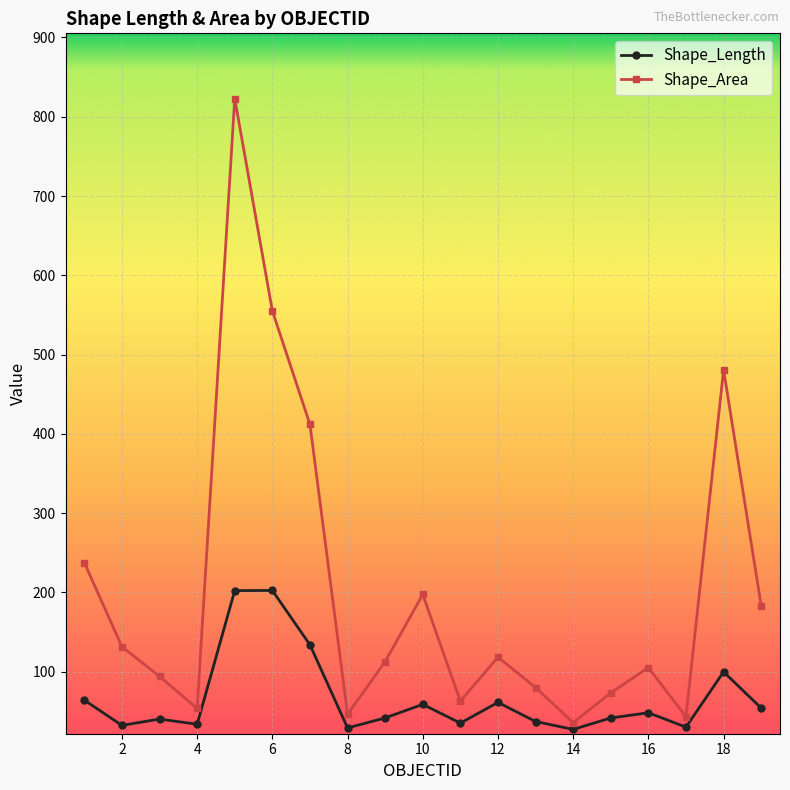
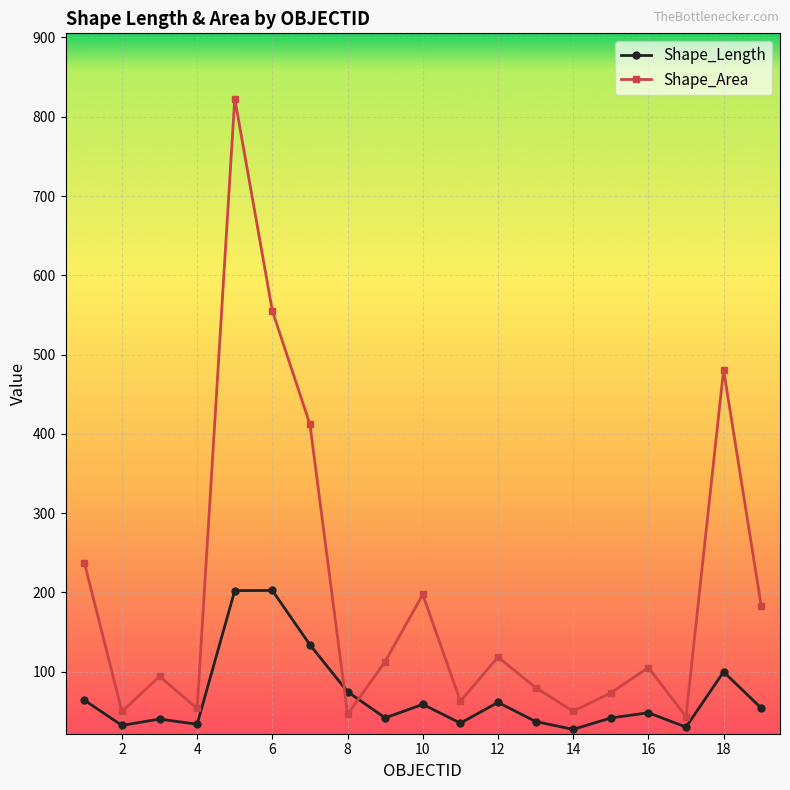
  {
    "Shape_Length": {
      "2": 30,
      "4": 30,
      "6": 200,
-     "8": 30,
+     "8": 70,
      "10": 60,
      "12": 60,
      "14": 30,
      "16": 50,
      "18": 100
    },
    "Shape_Area": {
-     "2": 130,
+     "2": 50,
      "4": 50,
      "6": 560,
      "8": 50,
      "10": 200,
      "12": 120,
-     "14": 40,
+     "14": 50,
      "16": 110,
      "18": 480
    }
  }
